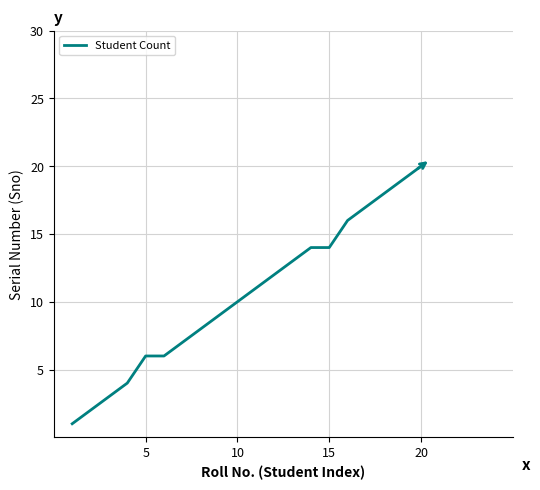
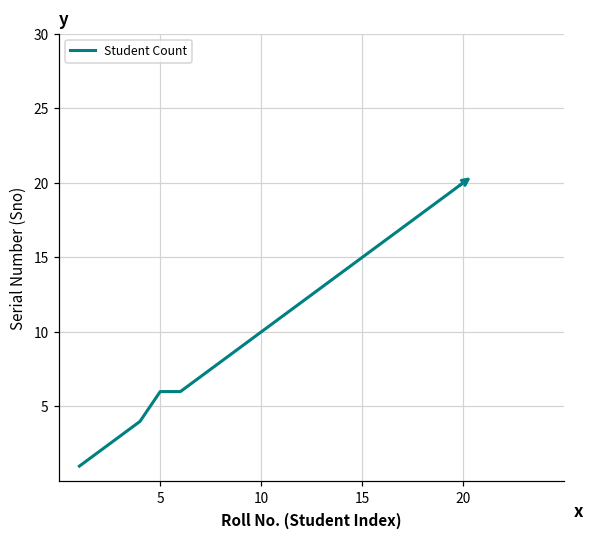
  {
    "5": 6,
    "10": 10,
-   "15": 14,
+   "15": 15,
    "20": 20
  }
